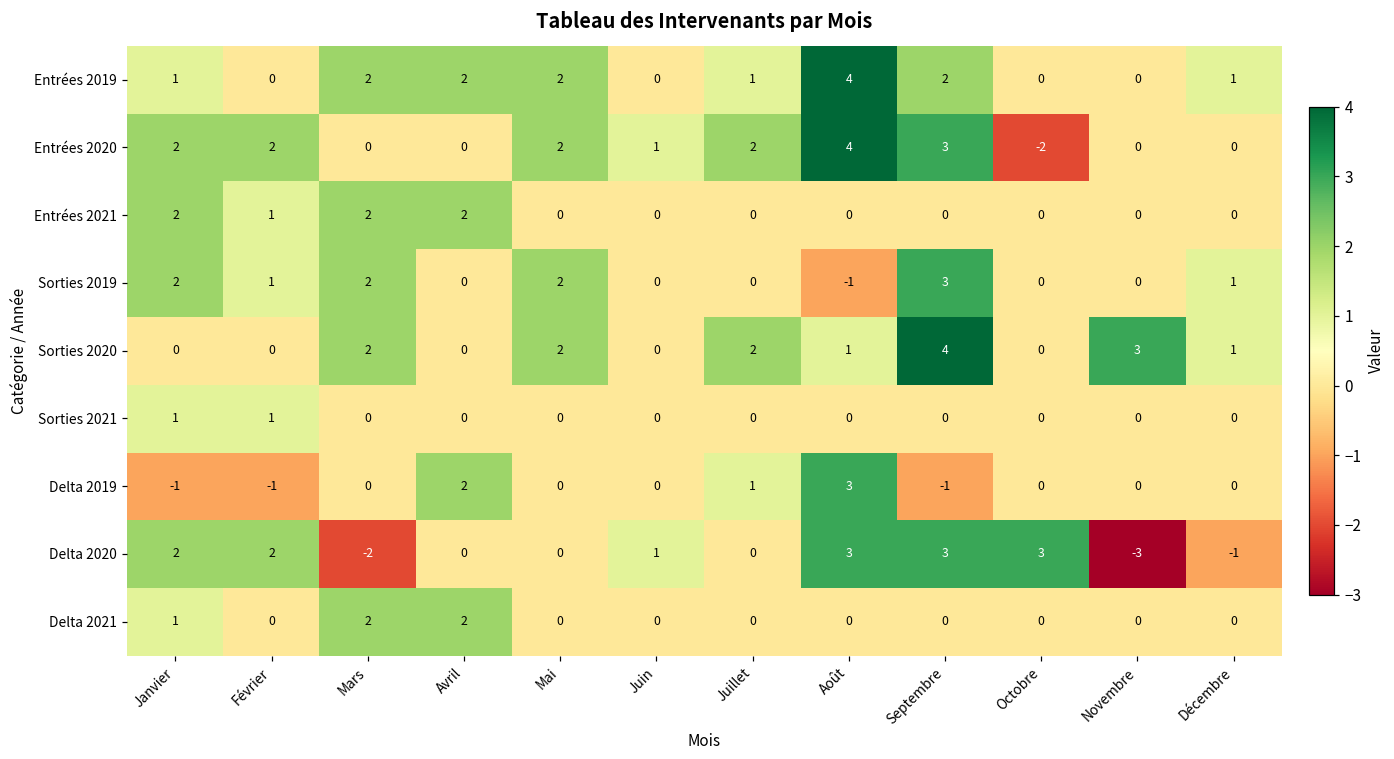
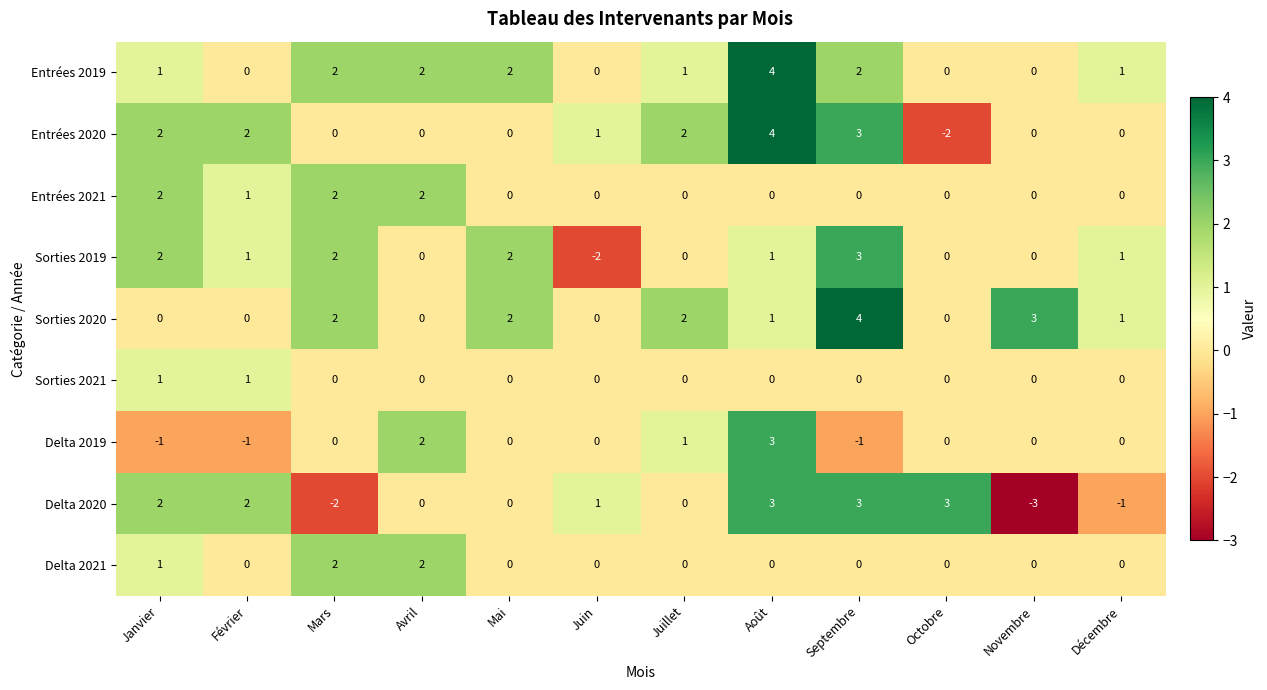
  {
    "Entrées 2019": {
      "Janvier": 1,
      "Février": 0,
      "Mars": 2,
      "Avril": 2,
      "Mai": 2,
      "Juin": 0,
      "Juillet": 1,
      "Août": 4,
      "Septembre": 2,
      "Octobre": 0,
      "Novembre": 0,
      "Décembre": 1
    },
    "Entrées 2020": {
      "Janvier": 2,
      "Février": 2,
      "Mars": 0,
      "Avril": 0,
-     "Mai": 2,
+     "Mai": 0,
      "Juin": 1,
      "Juillet": 2,
      "Août": 4,
      "Septembre": 3,
      "Octobre": -2,
      "Novembre": 0,
      "Décembre": 0
    },
    "Entrées 2021": {
      "Janvier": 2,
      "Février": 1,
      "Mars": 2,
      "Avril": 2,
      "Mai": 0,
      "Juin": 0,
      "Juillet": 0,
      "Août": 0,
      "Septembre": 0,
      "Octobre": 0,
      "Novembre": 0,
      "Décembre": 0
    },
    "Sorties 2019": {
      "Janvier": 2,
      "Février": 1,
      "Mars": 2,
      "Avril": 0,
      "Mai": 2,
-     "Juin": 0,
+     "Juin": -2,
      "Juillet": 0,
-     "Août": -1,
+     "Août": 1,
      "Septembre": 3,
      "Octobre": 0,
      "Novembre": 0,
      "Décembre": 1
    },
    "Sorties 2020": {
      "Janvier": 0,
      "Février": 0,
      "Mars": 2,
      "Avril": 0,
      "Mai": 2,
      "Juin": 0,
      "Juillet": 2,
      "Août": 1,
      "Septembre": 4,
      "Octobre": 0,
      "Novembre": 3,
      "Décembre": 1
    },
    "Sorties 2021": {
      "Janvier": 1,
      "Février": 1,
      "Mars": 0,
      "Avril": 0,
      "Mai": 0,
      "Juin": 0,
      "Juillet": 0,
      "Août": 0,
      "Septembre": 0,
      "Octobre": 0,
      "Novembre": 0,
      "Décembre": 0
    },
    "Delta 2019": {
      "Janvier": -1,
      "Février": -1,
      "Mars": 0,
      "Avril": 2,
      "Mai": 0,
      "Juin": 0,
      "Juillet": 1,
      "Août": 3,
      "Septembre": -1,
      "Octobre": 0,
      "Novembre": 0,
      "Décembre": 0
    },
    "Delta 2020": {
      "Janvier": 2,
      "Février": 2,
      "Mars": -2,
      "Avril": 0,
      "Mai": 0,
      "Juin": 1,
      "Juillet": 0,
      "Août": 3,
      "Septembre": 3,
      "Octobre": 3,
      "Novembre": -3,
      "Décembre": -1
    },
    "Delta 2021": {
      "Janvier": 1,
      "Février": 0,
      "Mars": 2,
      "Avril": 2,
      "Mai": 0,
      "Juin": 0,
      "Juillet": 0,
      "Août": 0,
      "Septembre": 0,
      "Octobre": 0,
      "Novembre": 0,
      "Décembre": 0
    }
  }
